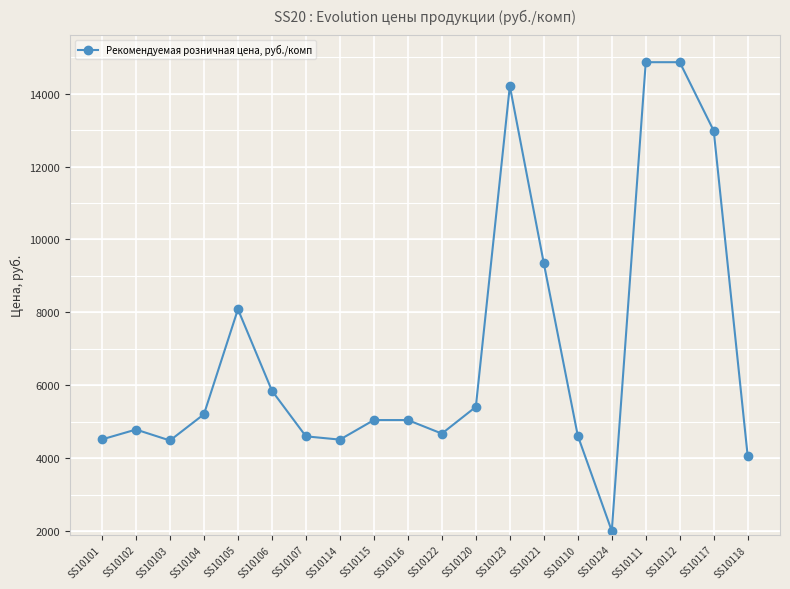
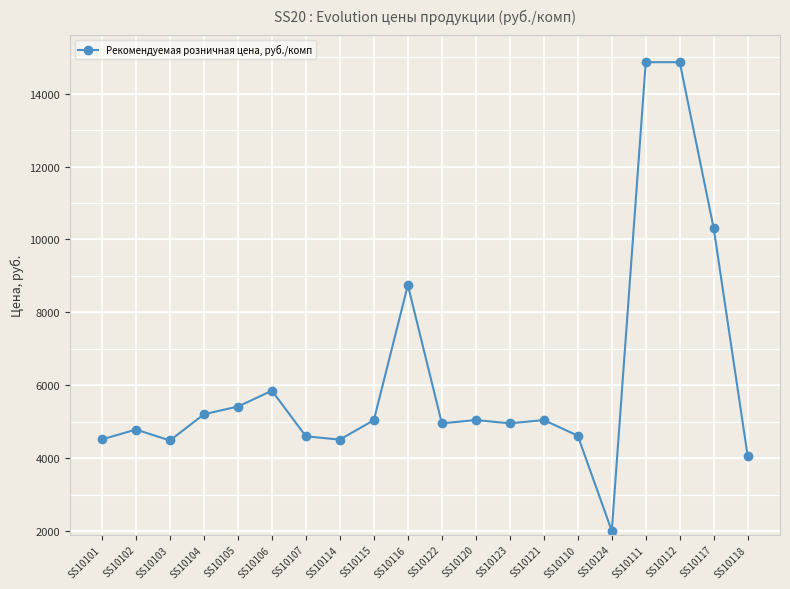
  {
    "SS10101": 4500,
    "SS10102": 4800,
    "SS10103": 4500,
    "SS10104": 5200,
-   "SS10105": 8100,
+   "SS10105": 5400,
    "SS10106": 5900,
    "SS10107": 4600,
    "SS10114": 4500,
    "SS10115": 5100,
-   "SS10116": 5100,
-   "SS10122": 4700,
-   "SS10120": 5400,
-   "SS10123": 14200,
-   "SS10121": 9300,
+   "SS10116": 8800,
+   "SS10122": 5000,
+   "SS10120": 5100,
+   "SS10123": 5000,
+   "SS10121": 5100,
    "SS10110": 4600,
    "SS10124": 2000,
    "SS10111": 14900,
    "SS10112": 14900,
-   "SS10117": 13000,
+   "SS10117": 10300,
    "SS10118": 4100
  }
